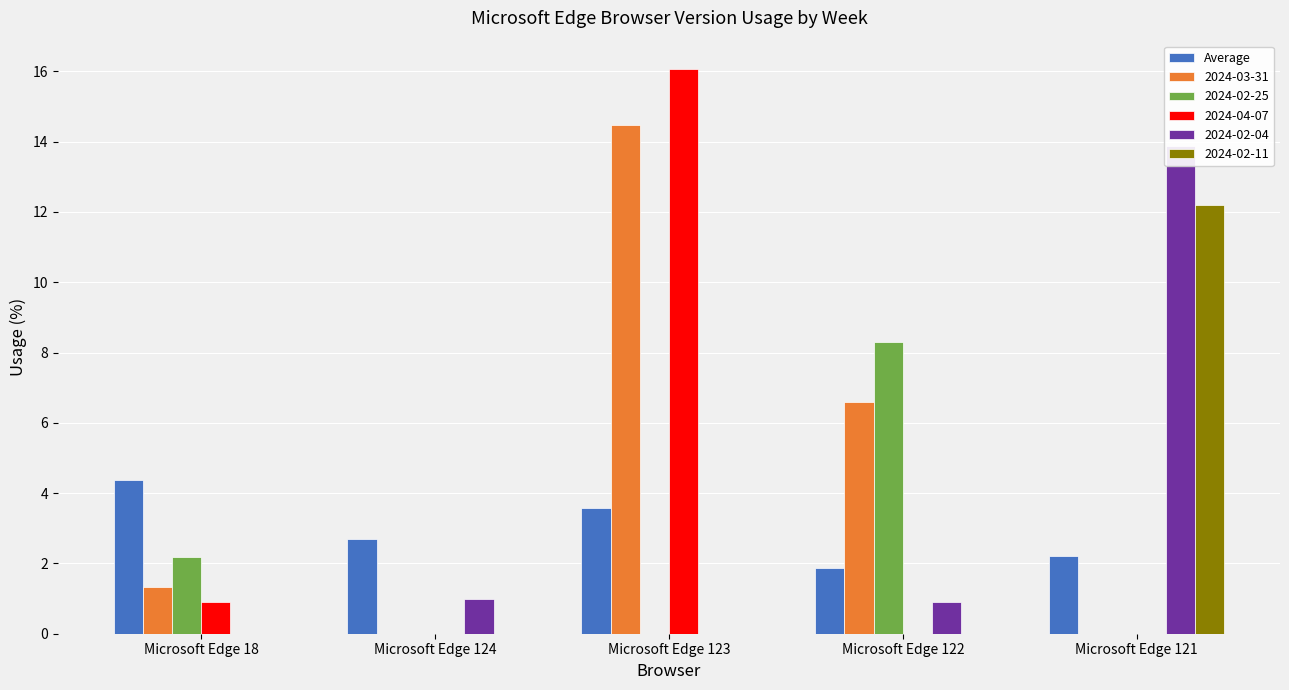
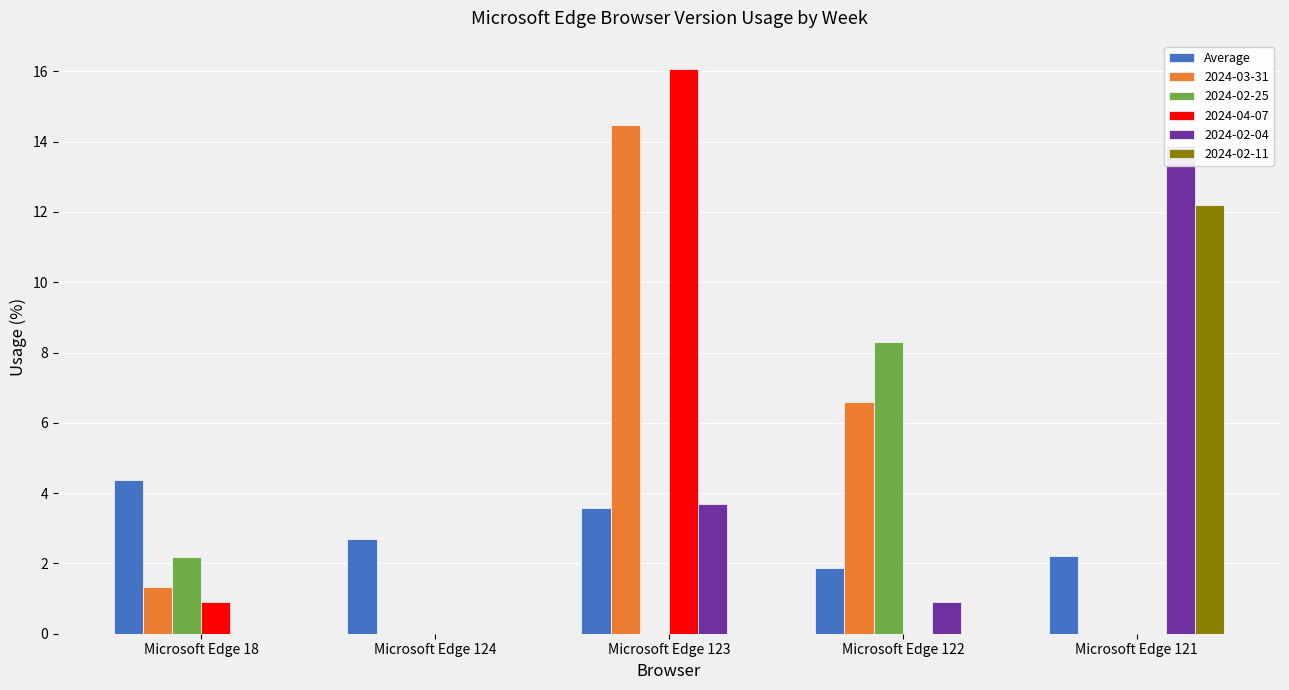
  {
    "Average": {
      "Microsoft Edge 18": 4.4,
      "Microsoft Edge 124": 2.7,
      "Microsoft Edge 123": 3.6,
      "Microsoft Edge 122": 1.9,
      "Microsoft Edge 121": 2.2
    },
    "2024-03-31": {
      "Microsoft Edge 18": 1.3,
      "Microsoft Edge 124": 0.0,
      "Microsoft Edge 123": 14.5,
      "Microsoft Edge 122": 6.6,
      "Microsoft Edge 121": 0.0
    },
    "2024-02-25": {
      "Microsoft Edge 18": 2.2,
      "Microsoft Edge 124": 0.0,
      "Microsoft Edge 123": 0.0,
      "Microsoft Edge 122": 8.3,
      "Microsoft Edge 121": 0.0
    },
    "2024-04-07": {
      "Microsoft Edge 18": 0.9,
      "Microsoft Edge 124": 0.0,
      "Microsoft Edge 123": 16.1,
      "Microsoft Edge 122": 0.0,
      "Microsoft Edge 121": 0.0
    },
    "2024-02-04": {
      "Microsoft Edge 18": 0.0,
-     "Microsoft Edge 124": 1,
-     "Microsoft Edge 123": 0.0,
+     "Microsoft Edge 124": 0,
+     "Microsoft Edge 123": 3.7,
      "Microsoft Edge 122": 0.9
    },
    "2024-02-11": {
      "Microsoft Edge 18": 0.0,
      "Microsoft Edge 124": 0.0,
      "Microsoft Edge 123": 0.0,
      "Microsoft Edge 122": 0.0,
      "Microsoft Edge 121": 12.2
    }
  }
